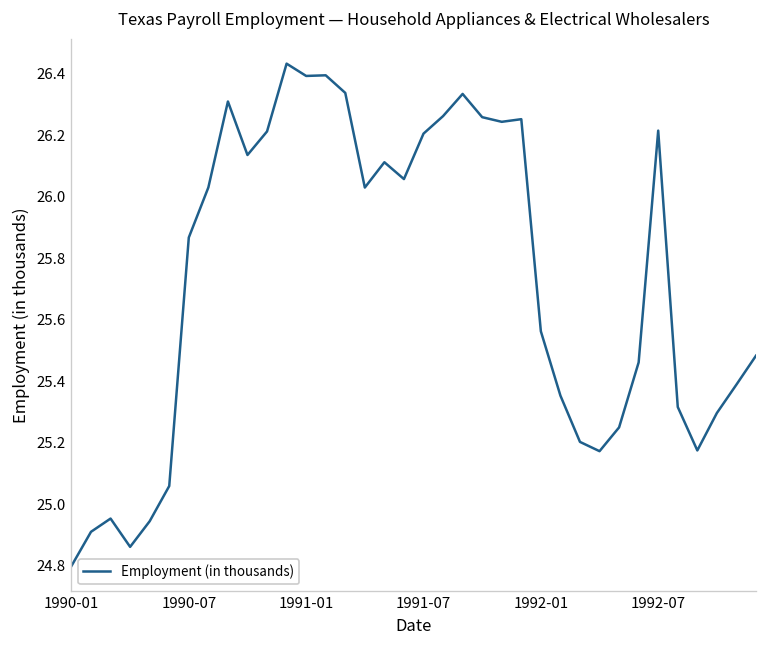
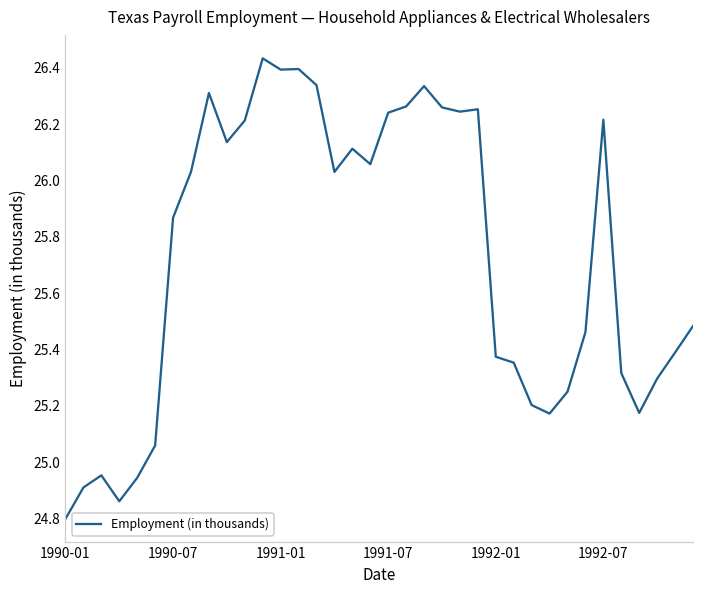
  {
    "1990-01": 24.80,
    "1990-07": 25.87,
    "1991-01": 26.39,
-   "1991-07": 26.21,
-   "1992-01": 25.56,
+   "1991-07": 26.24,
+   "1992-01": 25.37,
    "1992-07": 26.22
  }
